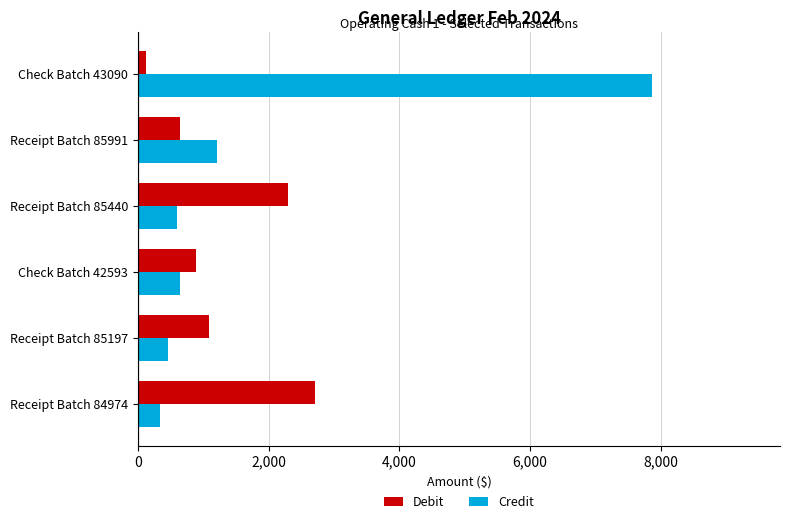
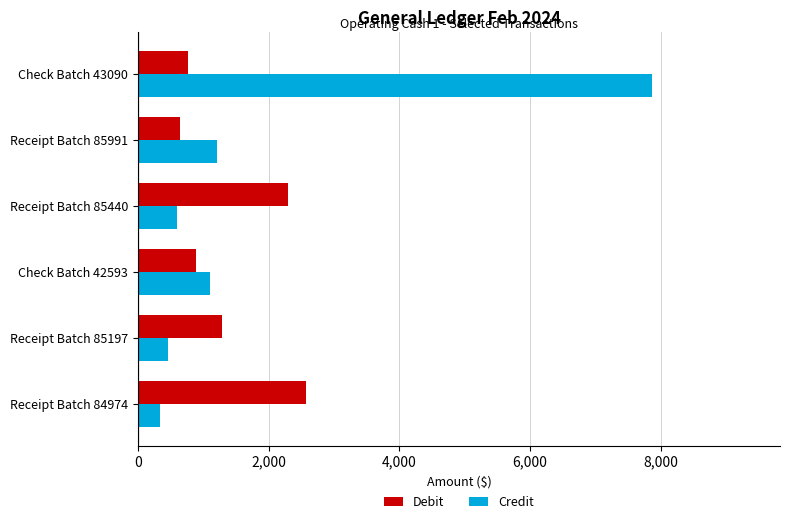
  {
    "Debit": {
-     "Check Batch 43090": "100",
+     "Check Batch 43090": "800",
      "Receipt Batch 85991": "600",
      "Receipt Batch 85440": "2,300",
      "Check Batch 42593": "900",
-     "Receipt Batch 85197": "1,100",
-     "Receipt Batch 84974": "2,700"
+     "Receipt Batch 85197": "1,300",
+     "Receipt Batch 84974": "2,600"
    },
    "Credit": {
      "Check Batch 43090": "7,900",
      "Receipt Batch 85991": "1,200",
      "Receipt Batch 85440": "600",
-     "Check Batch 42593": "600",
+     "Check Batch 42593": "1,100",
      "Receipt Batch 85197": "500",
      "Receipt Batch 84974": "300"
    }
  }
